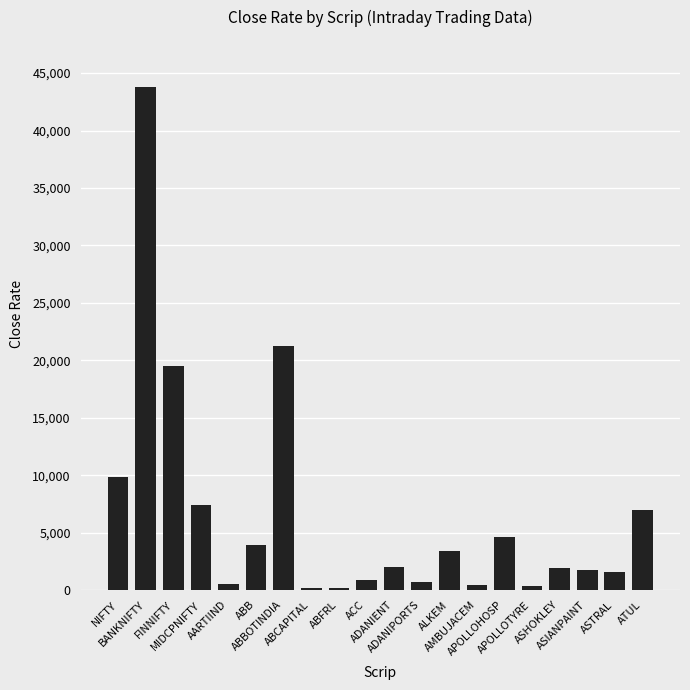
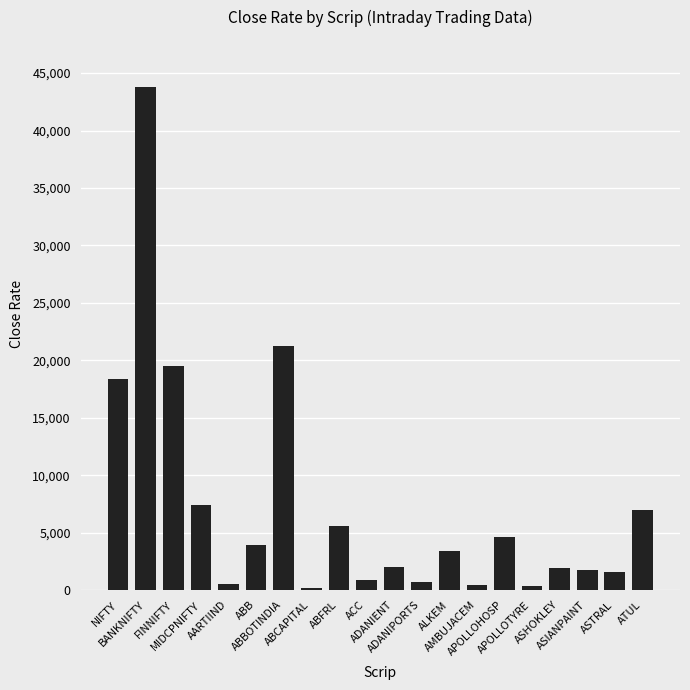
  {
-   "NIFTY": "9,800",
+   "NIFTY": "18,300",
    "BANKNIFTY": "43,800",
    "FINNIFTY": "19,500",
    "MIDCPNIFTY": "7,400",
    "AARTIIND": "500",
    "ABB": "3,900",
    "ABBOTINDIA": "21,300",
-   "ABFRL": "200",
+   "ABFRL": "5,600",
    "ACC": "900",
    "ADANIENT": "2,000",
    "ADANIPORTS": "700",
    "ALKEM": "3,400",
    "AMBUJACEM": "400",
    "APOLLOHOSP": "4,600",
    "APOLLOTYRE": "400",
    "ASHOKLEY": "2,000",
    "ASIANPAINT": "1,700",
    "ASTRAL": "1,600",
    "ATUL": "6,900"
  }
